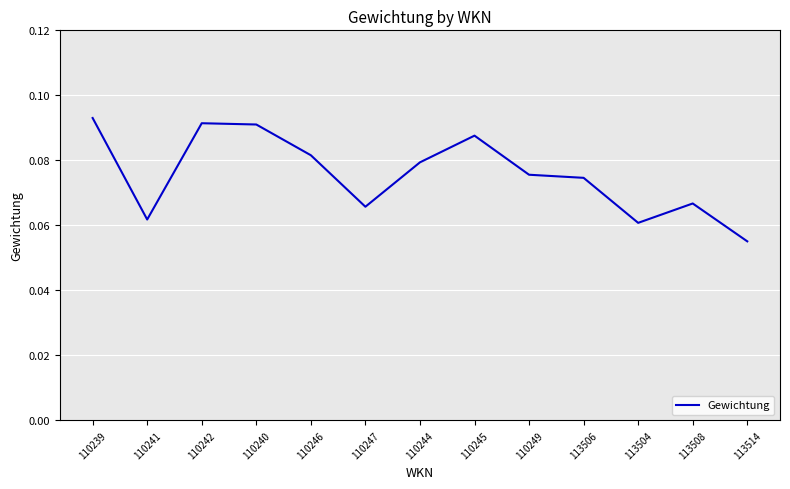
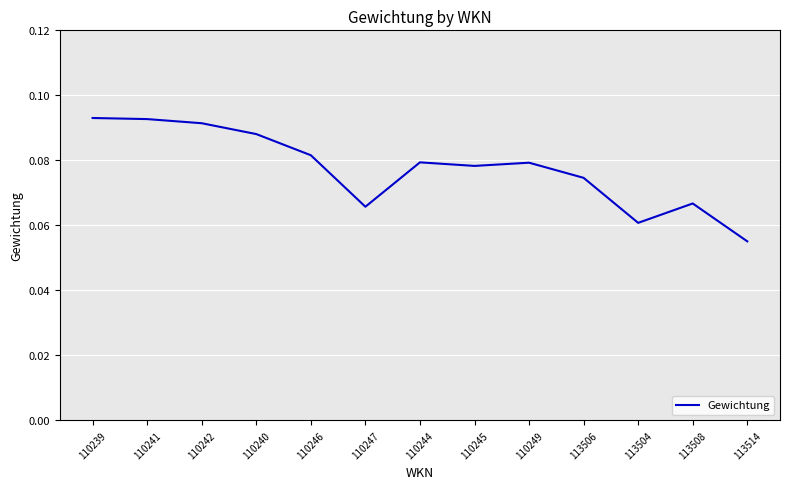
  {
    "110239": 0.093,
-   "110241": 0.062,
+   "110241": 0.093,
    "110242": 0.091,
-   "110240": 0.091,
+   "110240": 0.088,
    "110246": 0.082,
    "110247": 0.066,
    "110244": 0.079,
-   "110245": 0.088,
-   "110249": 0.076,
+   "110245": 0.078,
+   "110249": 0.079,
    "113506": 0.075,
    "113504": 0.061,
    "113508": 0.067,
    "113514": 0.055
  }
